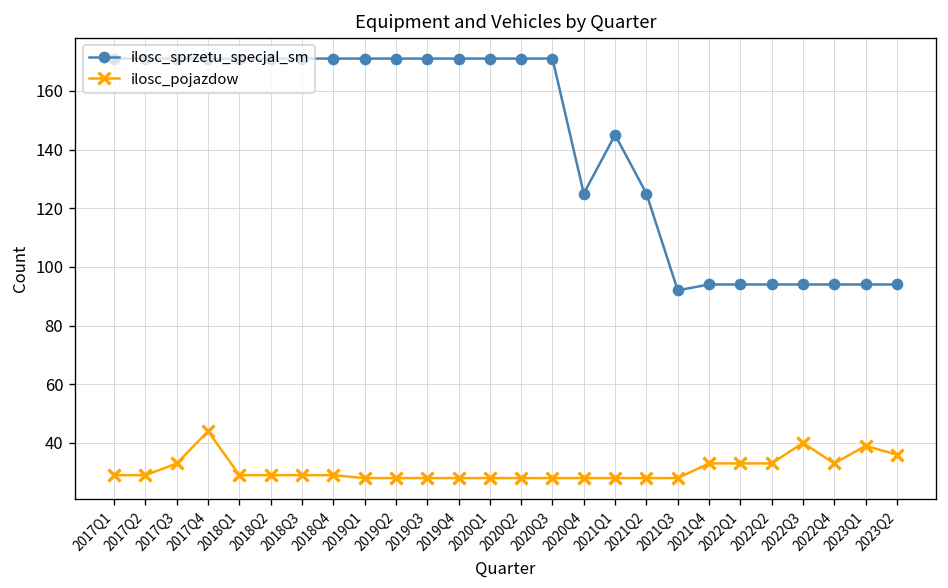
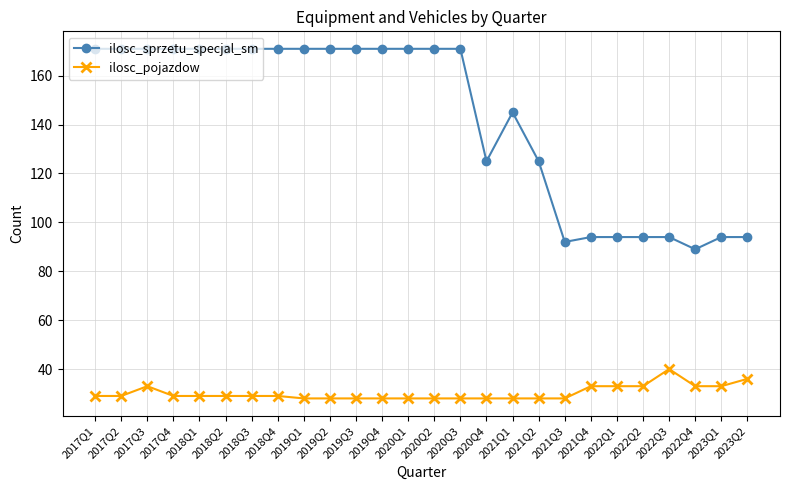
  {
    "ilosc_sprzetu_specjal_sm": {
      "2018Q4": 171,
      "2019Q1": 171,
      "2019Q2": 171,
      "2019Q3": 171,
      "2019Q4": 171,
      "2020Q1": 171,
      "2020Q2": 171,
      "2020Q3": 171,
      "2020Q4": 125,
      "2021Q1": 145,
      "2021Q2": 125,
      "2021Q3": 92,
      "2021Q4": 94,
      "2022Q1": 94,
      "2022Q2": 94,
      "2022Q3": 94,
-     "2022Q4": 94,
+     "2022Q4": 89,
      "2023Q1": 94,
      "2023Q2": 94
    },
    "ilosc_pojazdow": {
      "2017Q1": 29,
      "2017Q2": 29,
      "2017Q3": 33,
-     "2017Q4": 44,
+     "2017Q4": 29,
      "2018Q1": 29,
      "2018Q2": 29,
      "2018Q3": 29,
      "2018Q4": 29,
      "2019Q1": 28,
      "2019Q2": 28,
      "2019Q3": 28,
      "2019Q4": 28,
      "2020Q1": 28,
      "2020Q2": 28,
      "2020Q3": 28,
      "2020Q4": 28,
      "2021Q1": 28,
      "2021Q2": 28,
      "2021Q3": 28,
      "2021Q4": 33,
      "2022Q1": 33,
      "2022Q2": 33,
      "2022Q3": 40,
      "2022Q4": 33,
-     "2023Q1": 39,
+     "2023Q1": 33,
      "2023Q2": 36
    }
  }
